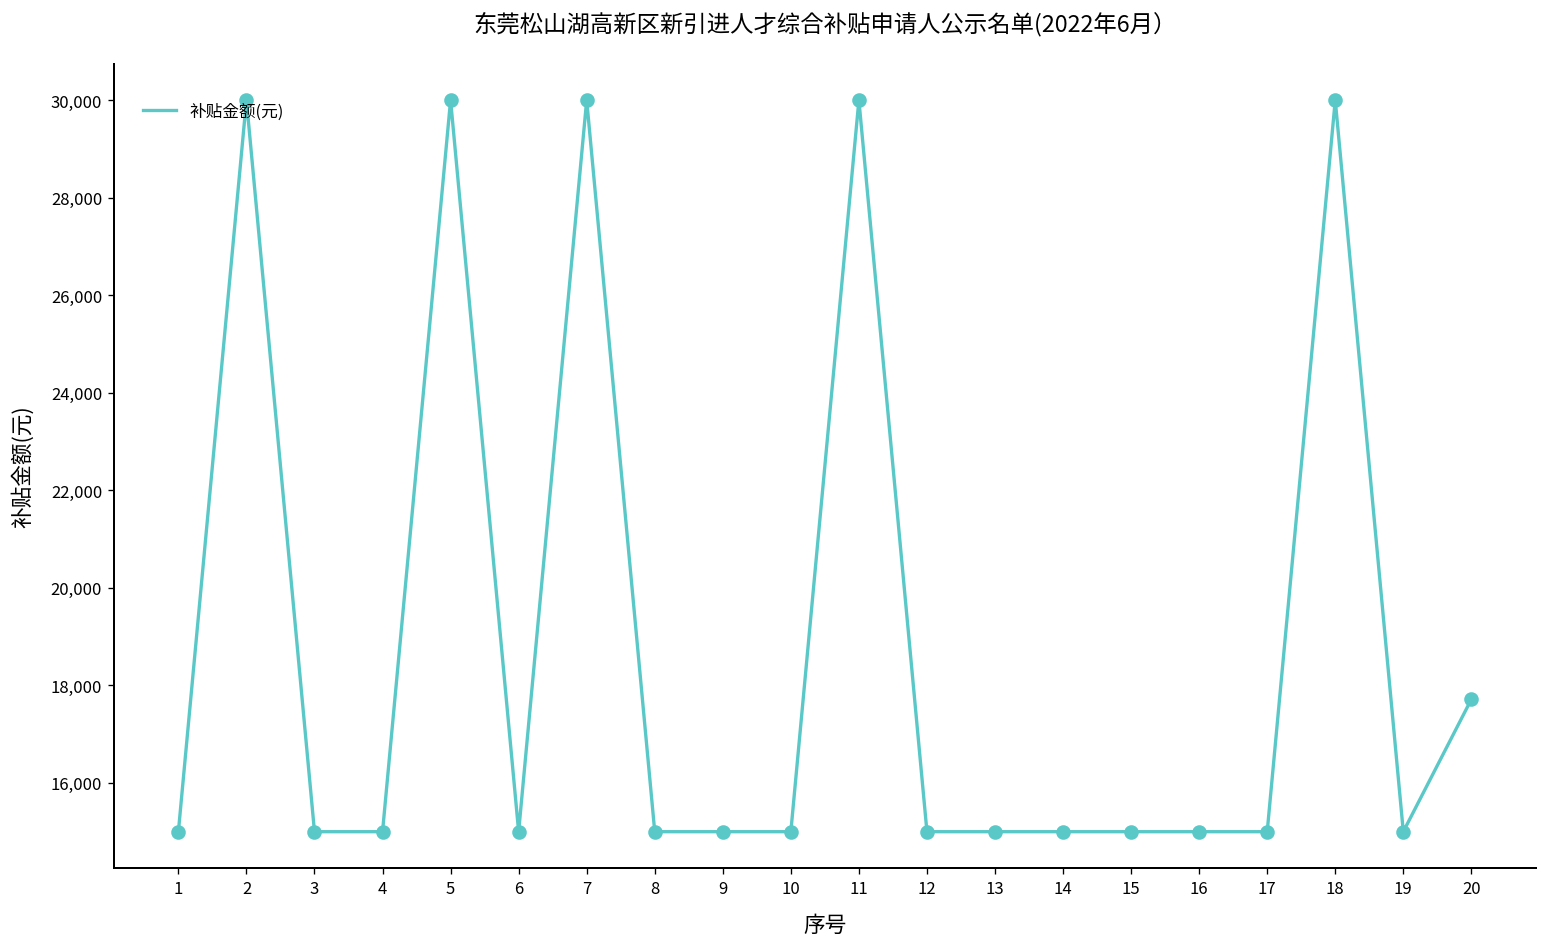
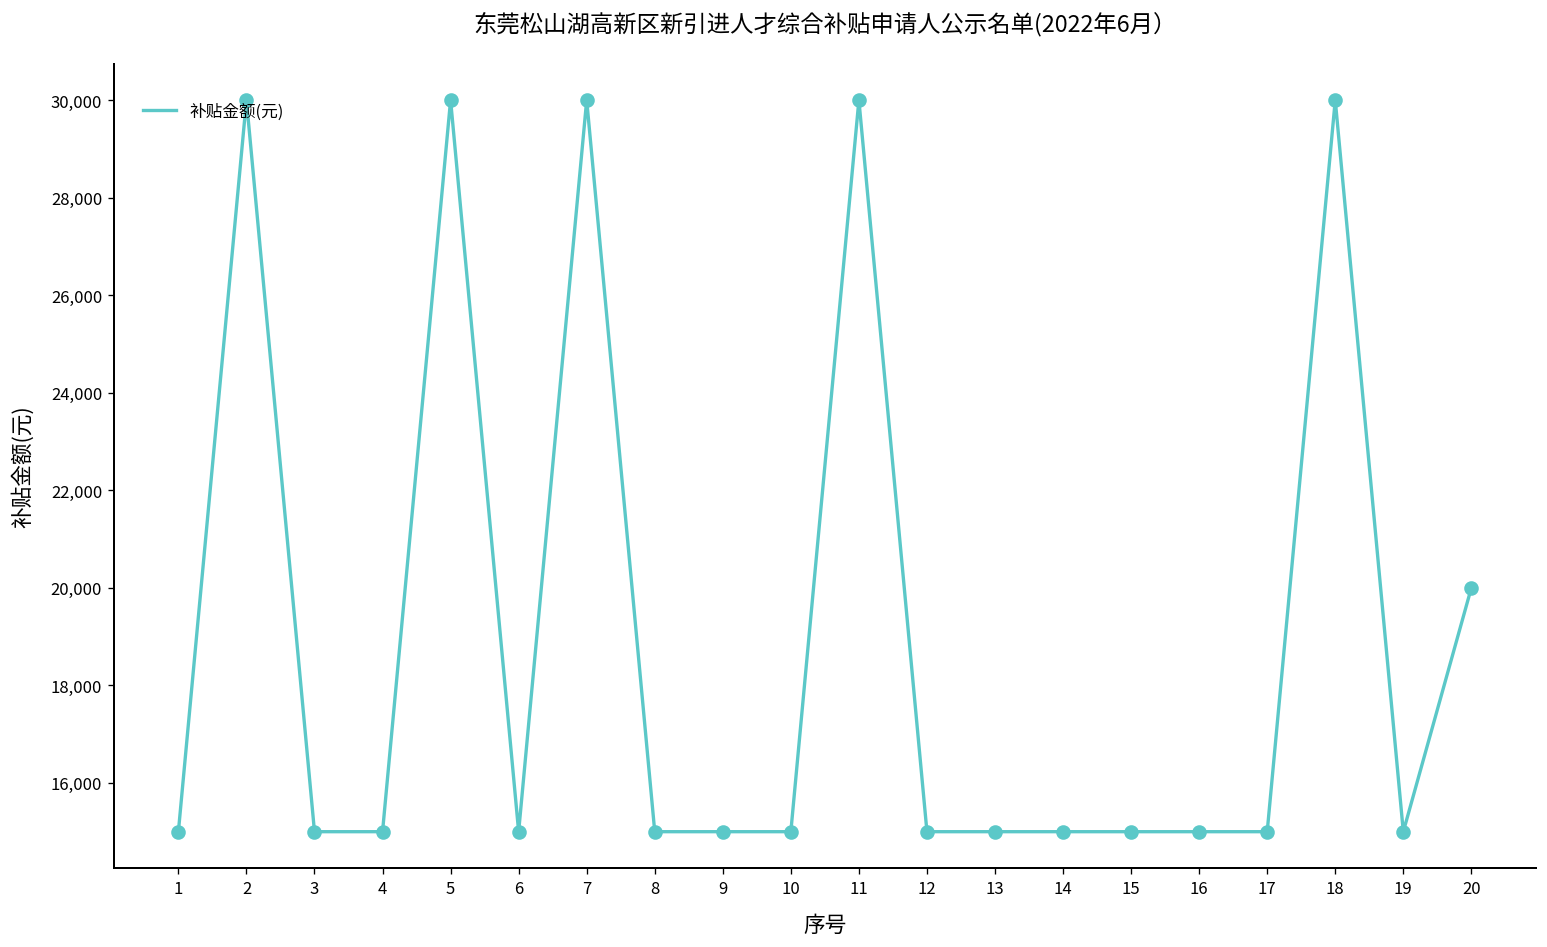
  {
    "1": "15,000",
    "2": "30,000",
    "3": "15,000",
    "4": "15,000",
    "5": "30,000",
    "6": "15,000",
    "7": "30,000",
    "8": "15,000",
    "9": "15,000",
    "10": "15,000",
    "11": "30,000",
    "12": "15,000",
    "13": "15,000",
    "14": "15,000",
    "15": "15,000",
    "16": "15,000",
    "17": "15,000",
    "18": "30,000",
    "19": "15,000",
-   "20": "17,700"
+   "20": "20,000"
  }
